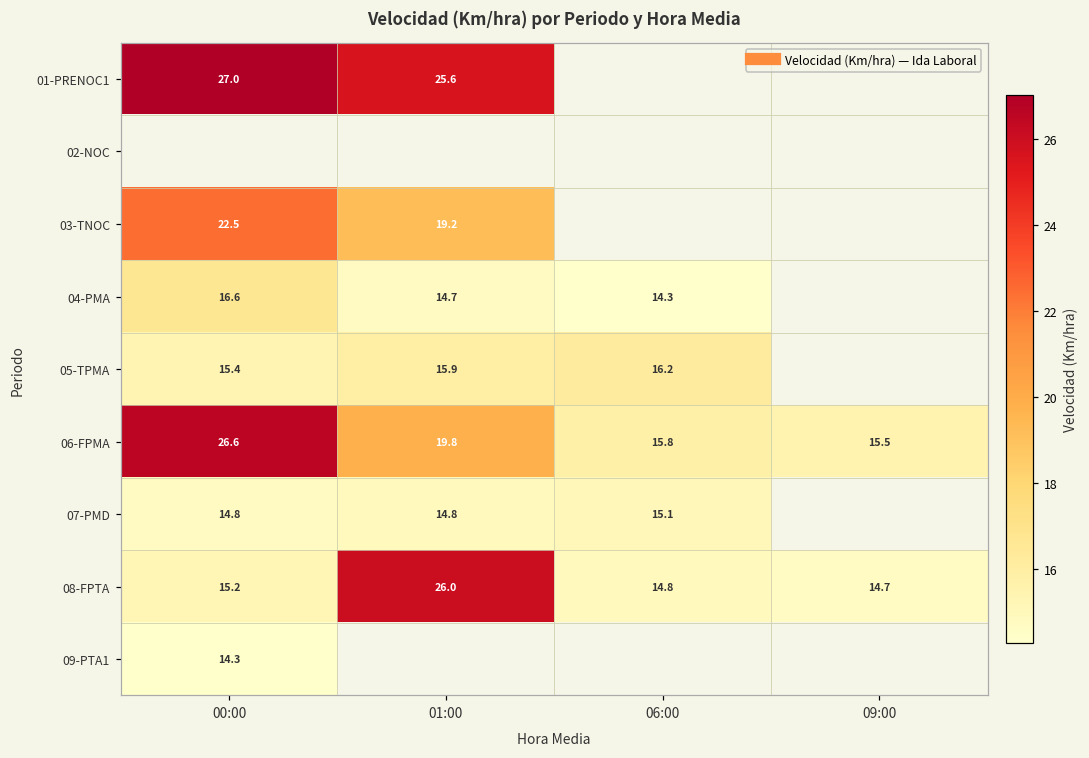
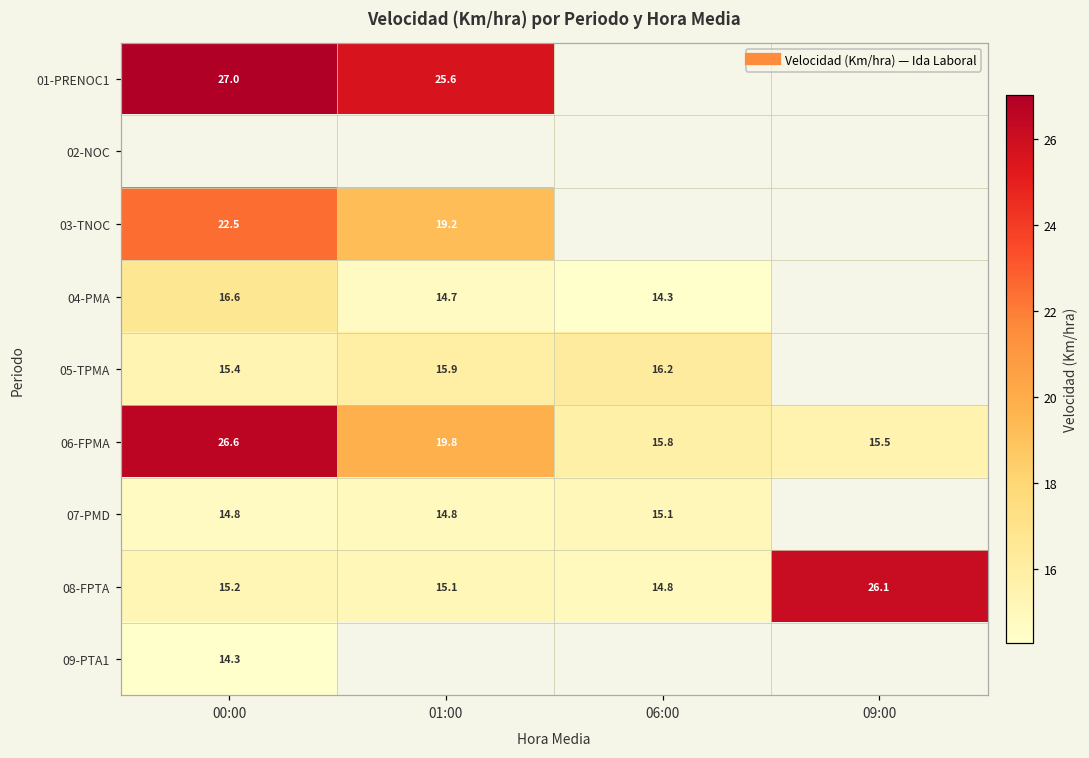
  {
    "01-PRENOC1": {
      "00:00": 27.0,
      "01:00": 25.6
    },
    "03-TNOC": {
      "00:00": 22.5,
      "01:00": 19.2
    },
    "04-PMA": {
      "00:00": 16.6,
      "01:00": 14.7,
      "06:00": 14.3
    },
    "05-TPMA": {
      "00:00": 15.4,
      "01:00": 15.9,
      "06:00": 16.2
    },
    "06-FPMA": {
      "00:00": 26.6,
      "01:00": 19.8,
      "06:00": 15.8,
      "09:00": 15.5
    },
    "07-PMD": {
      "00:00": 14.8,
      "01:00": 14.8,
      "06:00": 15.1
    },
    "08-FPTA": {
      "00:00": 15.2,
-     "01:00": 26.0,
+     "01:00": 15.1,
      "06:00": 14.8,
-     "09:00": 14.7
+     "09:00": 26.1
    },
    "09-PTA1": {
      "00:00": 14.3
    }
  }
